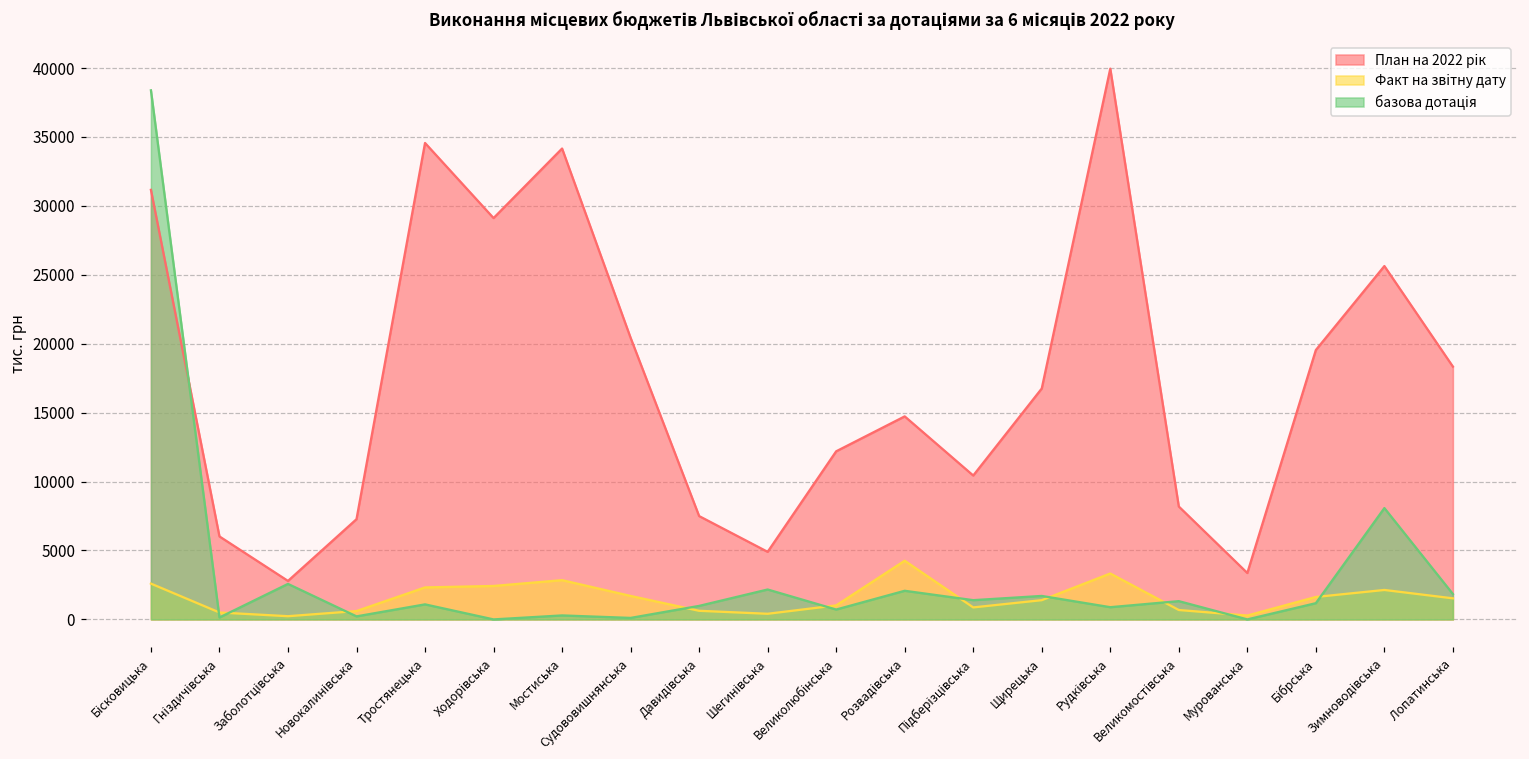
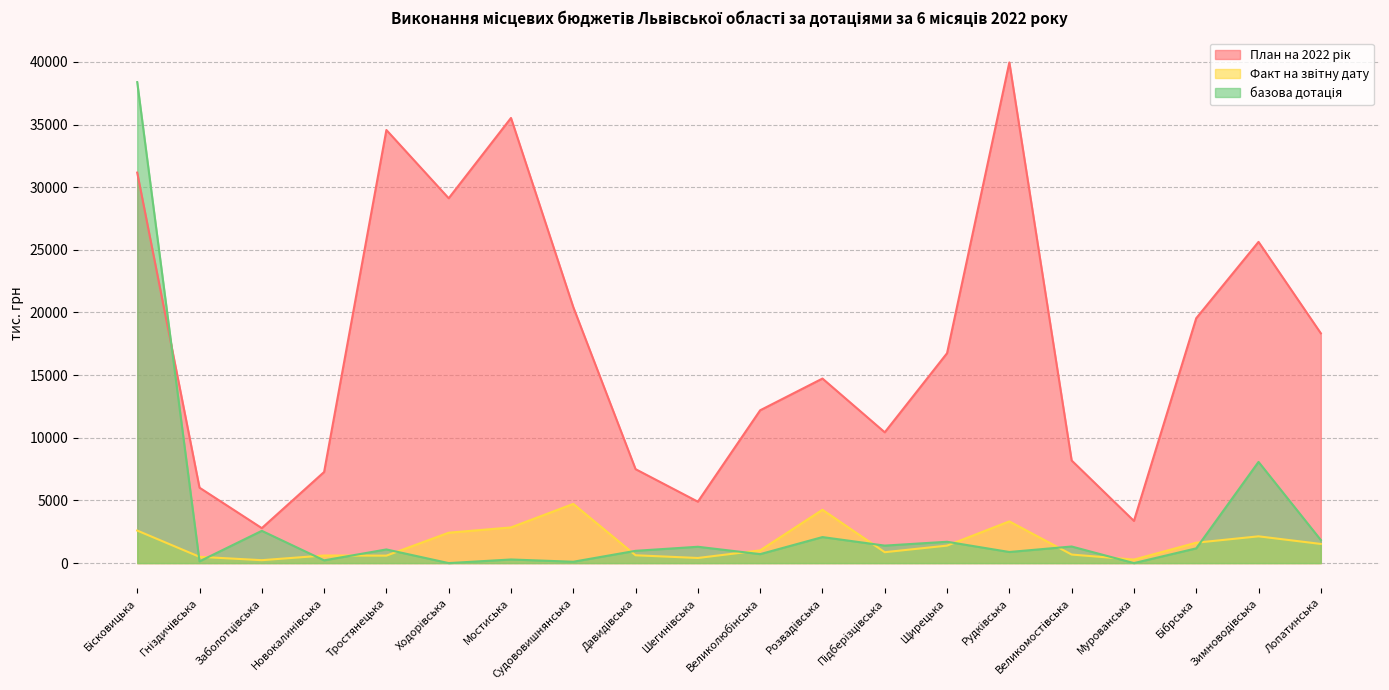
  {
    "План на 2022 рік": {
      "Бісковицька": 31200,
      "Гніздичівська": 6000,
      "Заболотцівська": 2800,
      "Новокалинівська": 7300,
      "Тростянецька": 34600,
      "Ходорівська": 29100,
-     "Мостиська": 34200,
+     "Мостиська": 35500,
      "Судововишнянська": 20400,
      "Давидівська": 7500,
      "Шегинівська": 4900,
      "Великолюбінська": 12200,
      "Розвадівська": 14700,
      "Підберізцівська": 10400,
      "Щирецька": 16800,
      "Рудківська": 40000,
      "Великомостівська": 8200,
      "Мурованська": 3400,
      "Бібрська": 19500,
      "Зимноводівська": 25600,
      "Лопатинська": 18300
    },
    "Факт на звітну дату": {
      "Бісковицька": 2600,
      "Гніздичівська": 500,
      "Заболотцівська": 200,
      "Новокалинівська": 600,
-     "Тростянецька": 2300,
+     "Тростянецька": 600,
      "Ходорівська": 2400,
      "Мостиська": 2800,
-     "Судововишнянська": 1700,
+     "Судововишнянська": 4700,
      "Давидівська": 600,
      "Шегинівська": 400,
      "Великолюбінська": 1000,
      "Розвадівська": 4300,
      "Підберізцівська": 900,
      "Щирецька": 1400,
      "Рудківська": 3300,
      "Великомостівська": 700,
      "Мурованська": 300,
      "Бібрська": 1600,
      "Зимноводівська": 2100,
      "Лопатинська": 1500
    },
    "базова дотація": {
      "Бісковицька": 38400,
      "Гніздичівська": 100,
      "Заболотцівська": 2600,
      "Новокалинівська": 200,
      "Тростянецька": 1100,
      "Ходорівська": 0,
      "Мостиська": 300,
      "Судововишнянська": 100,
      "Давидівська": 1000,
-     "Шегинівська": 2200,
+     "Шегинівська": 1300,
      "Великолюбінська": 700,
      "Розвадівська": 2100,
      "Підберізцівська": 1400,
      "Щирецька": 1700,
      "Рудківська": 900,
      "Великомостівська": 1300,
      "Мурованська": 0,
      "Бібрська": 1200,
      "Зимноводівська": 8100,
      "Лопатинська": 1800
    }
  }
